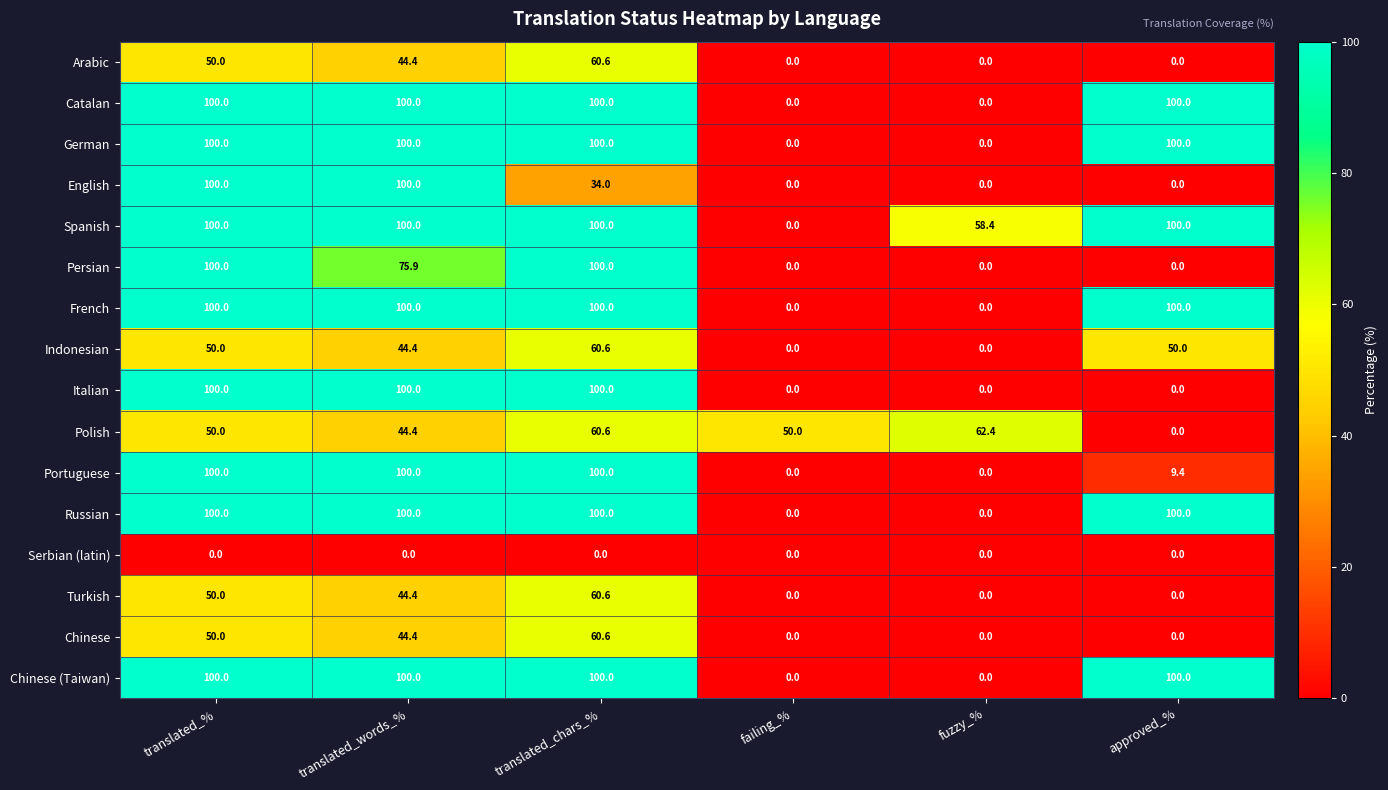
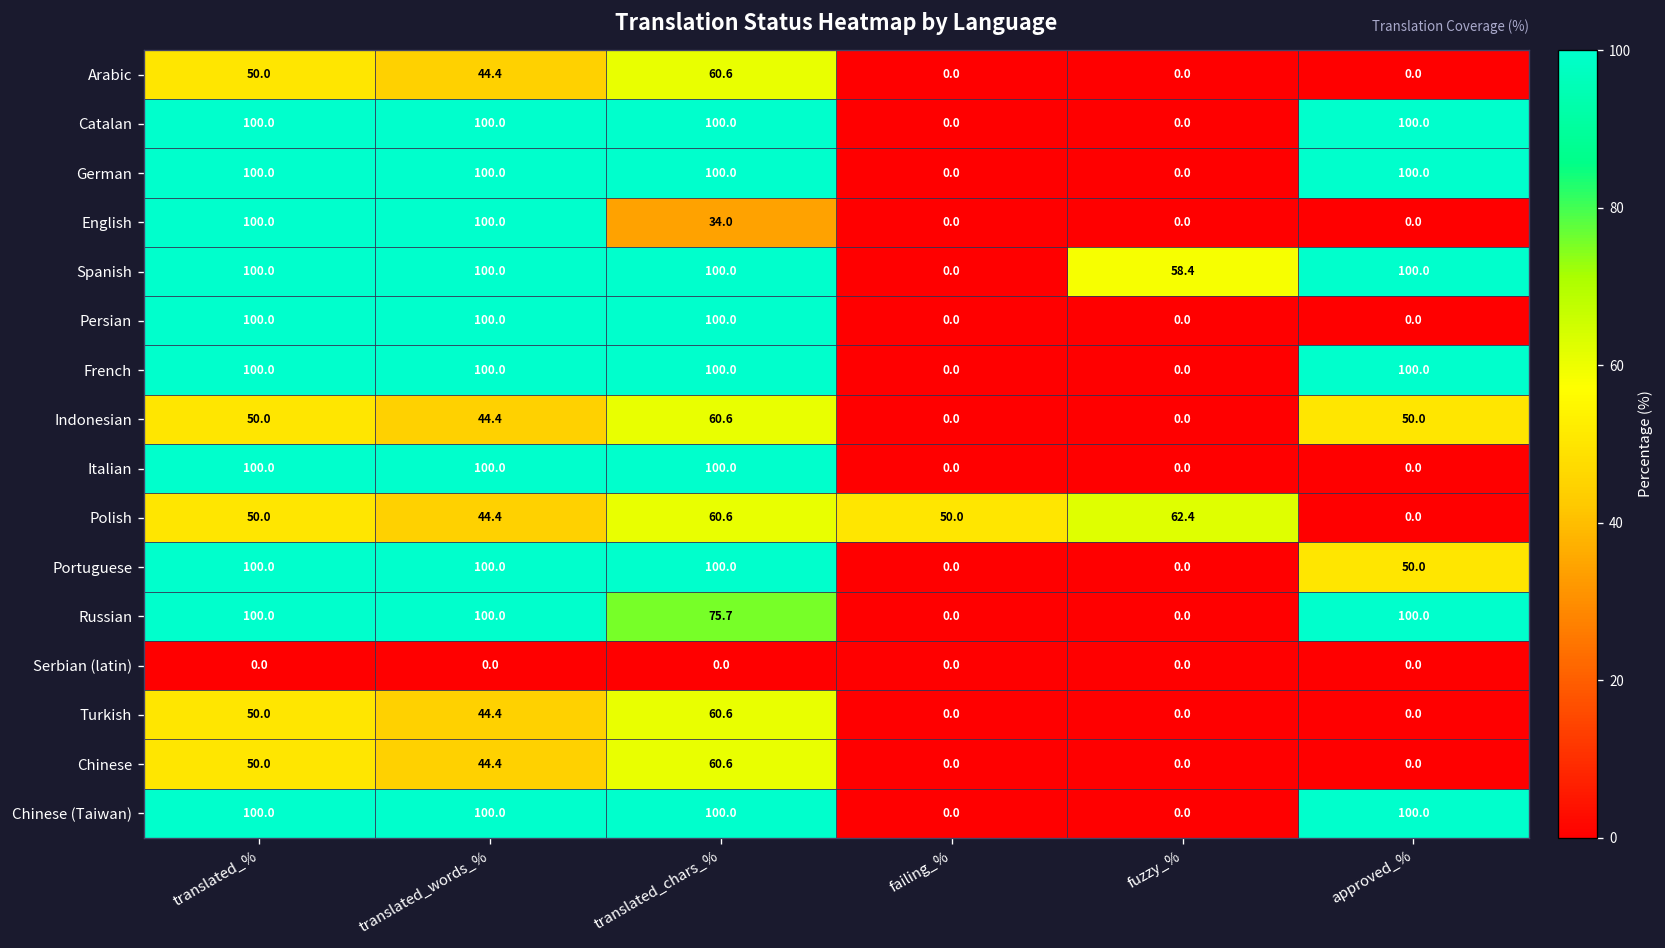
  {
    "Arabic": {
      "translated_%": 50.0,
      "translated_words_%": 44.4,
      "translated_chars_%": 60.6,
      "failing_%": 0.0,
      "fuzzy_%": 0.0,
      "approved_%": 0.0
    },
    "Catalan": {
      "translated_%": 100.0,
      "translated_words_%": 100.0,
      "translated_chars_%": 100.0,
      "failing_%": 0.0,
      "fuzzy_%": 0.0,
      "approved_%": 100.0
    },
    "German": {
      "translated_%": 100.0,
      "translated_words_%": 100.0,
      "translated_chars_%": 100.0,
      "failing_%": 0.0,
      "fuzzy_%": 0.0,
      "approved_%": 100.0
    },
    "English": {
      "translated_%": 100.0,
      "translated_words_%": 100.0,
      "translated_chars_%": 34.0,
      "failing_%": 0.0,
      "fuzzy_%": 0.0,
      "approved_%": 0.0
    },
    "Spanish": {
      "translated_%": 100.0,
      "translated_words_%": 100.0,
      "translated_chars_%": 100.0,
      "failing_%": 0.0,
      "fuzzy_%": 58.4,
      "approved_%": 100.0
    },
    "Persian": {
      "translated_%": 100.0,
-     "translated_words_%": 75.9,
+     "translated_words_%": 100.0,
      "translated_chars_%": 100.0,
      "failing_%": 0.0,
      "fuzzy_%": 0.0,
      "approved_%": 0.0
    },
    "French": {
      "translated_%": 100.0,
      "translated_words_%": 100.0,
      "translated_chars_%": 100.0,
      "failing_%": 0.0,
      "fuzzy_%": 0.0,
      "approved_%": 100.0
    },
    "Indonesian": {
      "translated_%": 50.0,
      "translated_words_%": 44.4,
      "translated_chars_%": 60.6,
      "failing_%": 0.0,
      "fuzzy_%": 0.0,
      "approved_%": 50.0
    },
    "Italian": {
      "translated_%": 100.0,
      "translated_words_%": 100.0,
      "translated_chars_%": 100.0,
      "failing_%": 0.0,
      "fuzzy_%": 0.0,
      "approved_%": 0.0
    },
    "Polish": {
      "translated_%": 50.0,
      "translated_words_%": 44.4,
      "translated_chars_%": 60.6,
      "failing_%": 50.0,
      "fuzzy_%": 62.4,
      "approved_%": 0.0
    },
    "Portuguese": {
      "translated_%": 100.0,
      "translated_words_%": 100.0,
      "translated_chars_%": 100.0,
      "failing_%": 0.0,
      "fuzzy_%": 0.0,
-     "approved_%": 9.4
+     "approved_%": 50.0
    },
    "Russian": {
      "translated_%": 100.0,
      "translated_words_%": 100.0,
-     "translated_chars_%": 100.0,
+     "translated_chars_%": 75.7,
      "failing_%": 0.0,
      "fuzzy_%": 0.0,
      "approved_%": 100.0
    },
    "Serbian (latin)": {
      "translated_%": 0.0,
      "translated_words_%": 0.0,
      "translated_chars_%": 0.0,
      "failing_%": 0.0,
      "fuzzy_%": 0.0,
      "approved_%": 0.0
    },
    "Turkish": {
      "translated_%": 50.0,
      "translated_words_%": 44.4,
      "translated_chars_%": 60.6,
      "failing_%": 0.0,
      "fuzzy_%": 0.0,
      "approved_%": 0.0
    },
    "Chinese": {
      "translated_%": 50.0,
      "translated_words_%": 44.4,
      "translated_chars_%": 60.6,
      "failing_%": 0.0,
      "fuzzy_%": 0.0,
      "approved_%": 0.0
    },
    "Chinese (Taiwan)": {
      "translated_%": 100.0,
      "translated_words_%": 100.0,
      "translated_chars_%": 100.0,
      "failing_%": 0.0,
      "fuzzy_%": 0.0,
      "approved_%": 100.0
    }
  }
